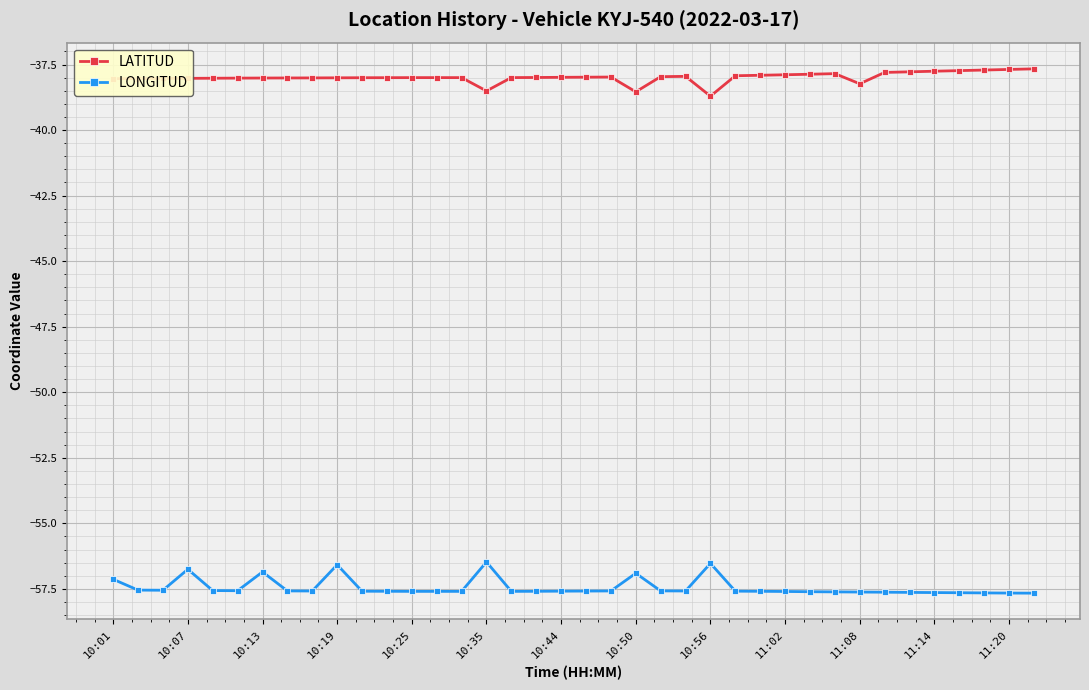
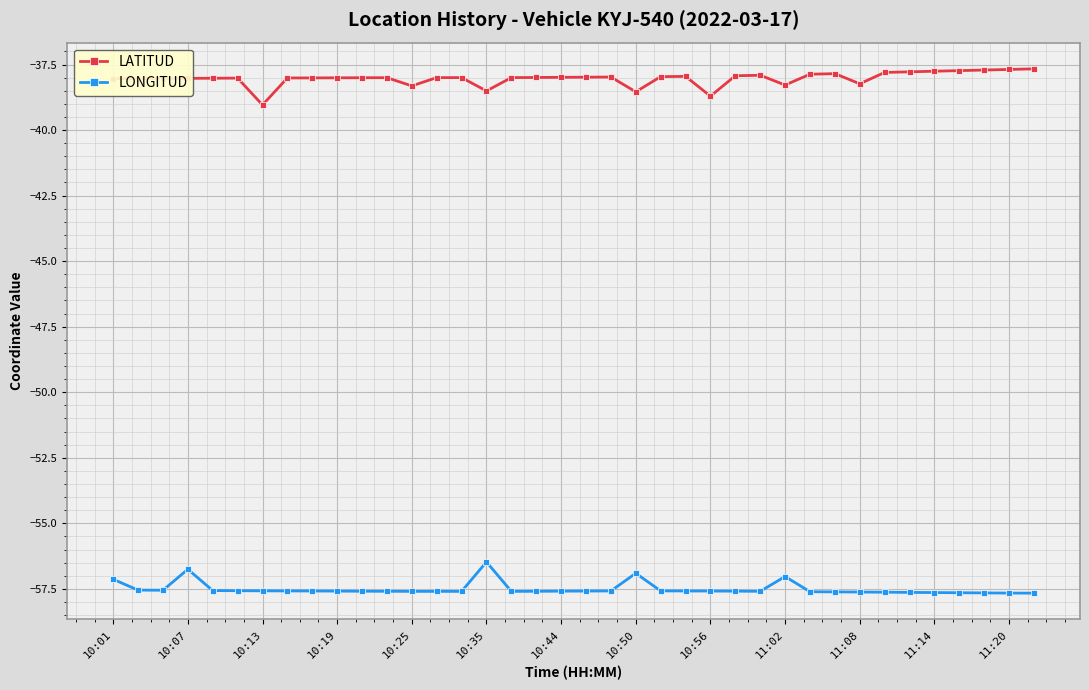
  {
    "LATITUD": {
-     "10:13": -38.0,
+     "10:13": -39.0,
      "10:19": -38.0,
-     "10:25": -38.0,
+     "10:25": -38.3,
      "10:35": -38.5,
      "10:44": -38.0,
      "10:50": -38.5,
      "10:56": -38.7,
-     "11:02": -37.9,
+     "11:02": -38.3,
      "11:08": -38.2,
      "11:20": -37.7
    },
    "LONGITUD": {
      "10:01": -57.1,
      "10:07": -56.8,
-     "10:13": -56.9,
-     "10:19": -56.6,
+     "10:13": -57.6,
+     "10:19": -57.6,
      "10:25": -57.6,
      "10:35": -56.5,
      "10:44": -57.6,
      "10:50": -56.9,
-     "10:56": -56.5,
-     "11:02": -57.6,
+     "10:56": -57.6,
+     "11:02": -57.0,
      "11:08": -57.6,
      "11:20": -57.7
    }
  }
